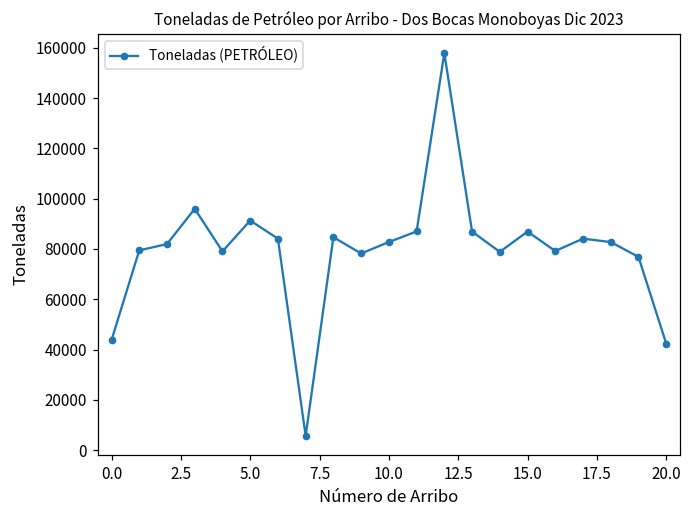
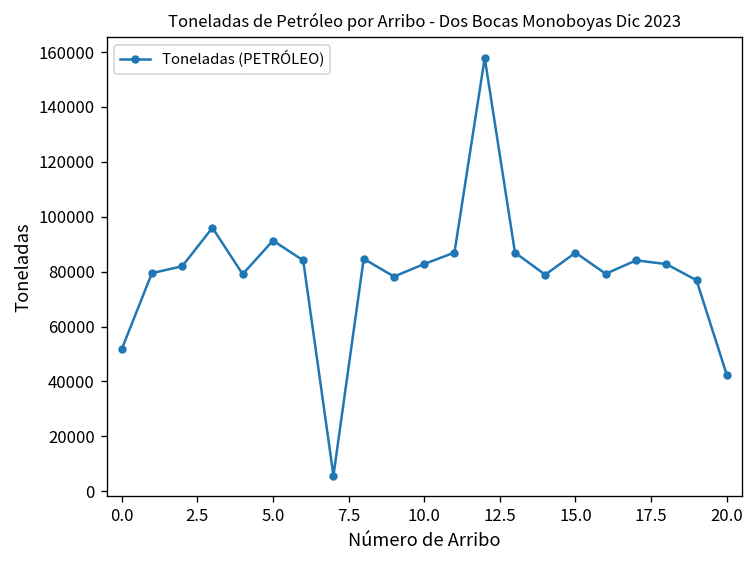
  {
-   "0.0": 44000,
+   "0.0": 52000,
    "5.0": 91000,
    "10.0": 83000,
    "15.0": 87000,
    "20.0": 42000
  }
